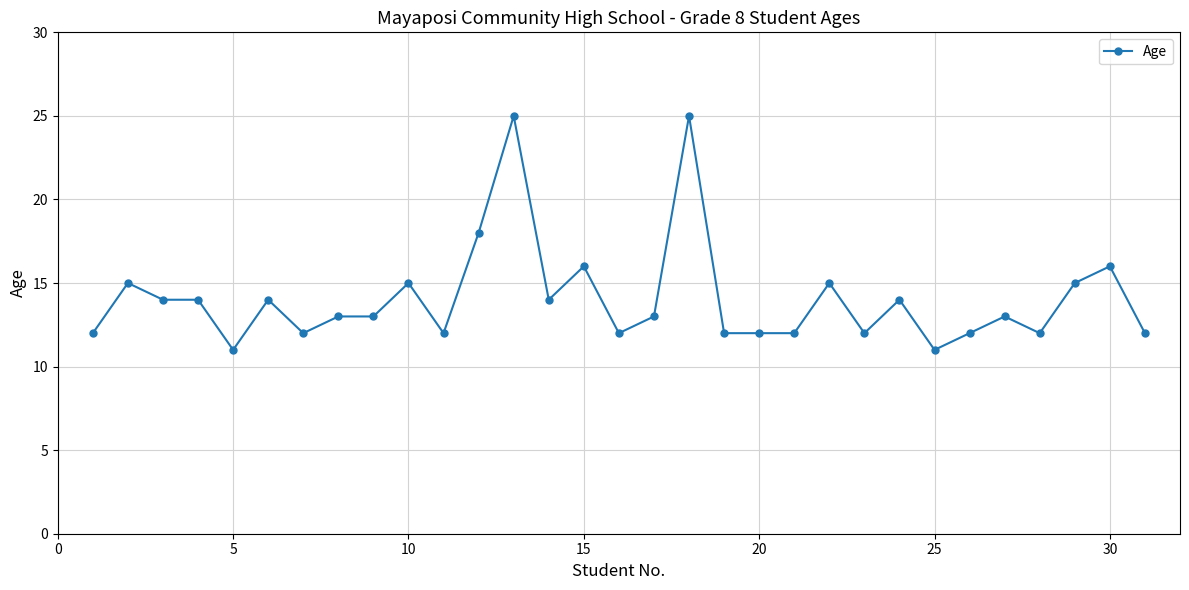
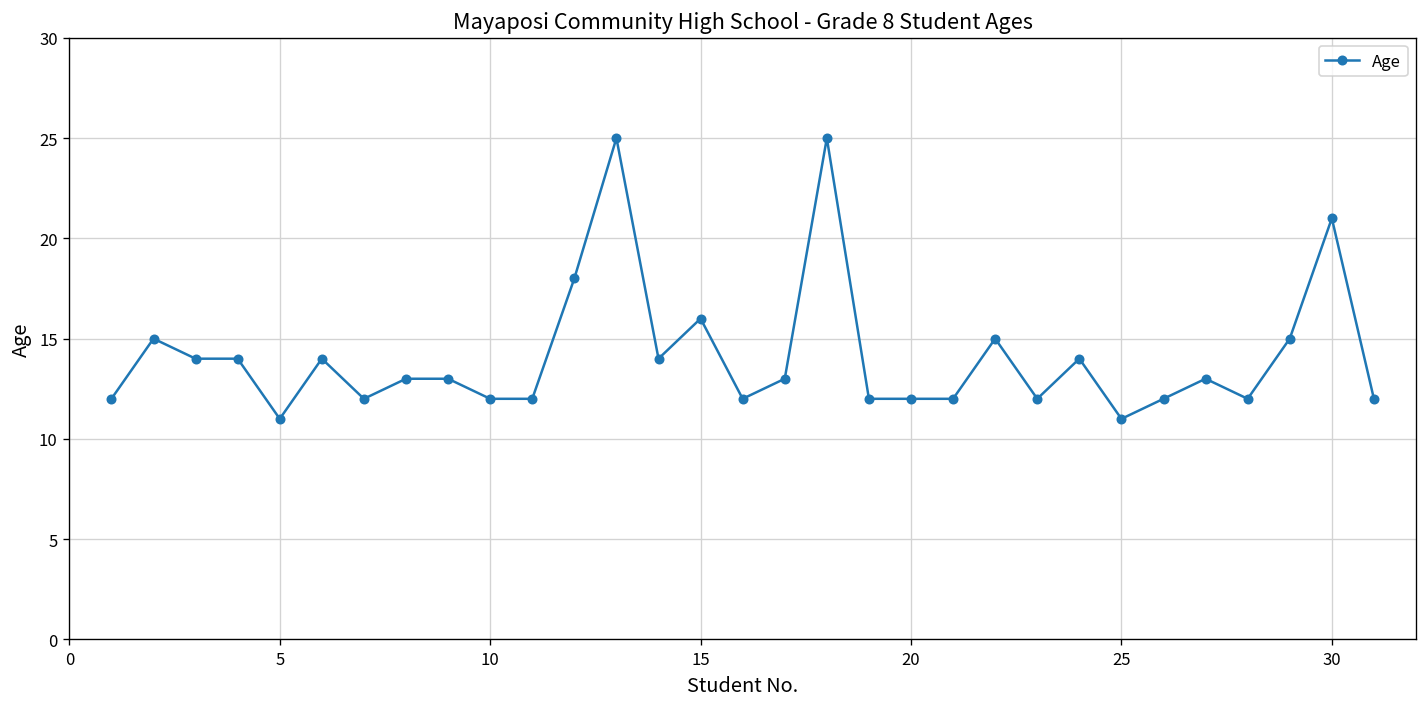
  {
    "5": 11,
-   "10": 15,
+   "10": 12,
    "15": 16,
    "20": 12,
    "25": 11,
-   "30": 16
+   "30": 21
  }
